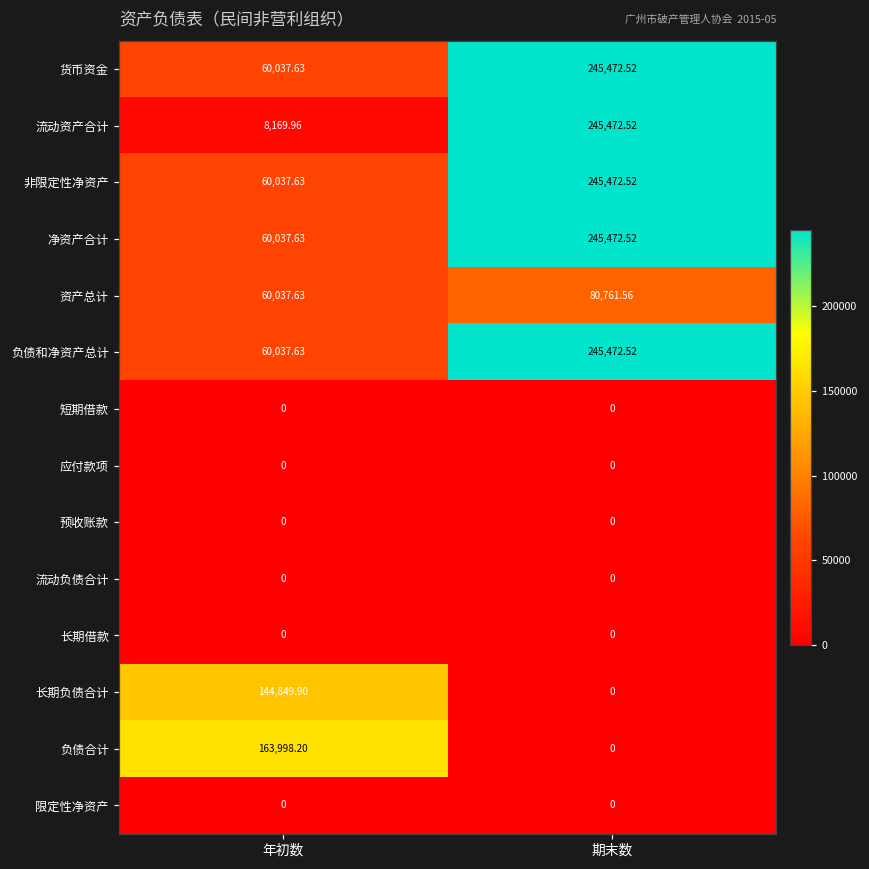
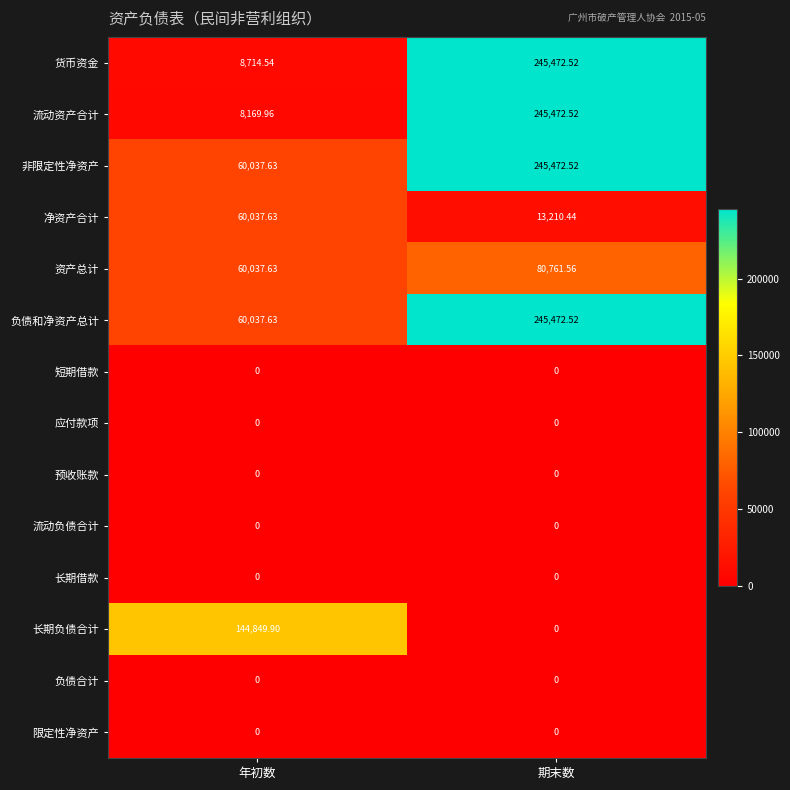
  {
    "货币资金": {
-     "年初数": "60,037.63",
+     "年初数": "8,714.54",
      "期末数": "245,472.52"
    },
    "流动资产合计": {
      "年初数": "8,169.96",
      "期末数": "245,472.52"
    },
    "非限定性净资产": {
      "年初数": "60,037.63",
      "期末数": "245,472.52"
    },
    "净资产合计": {
      "年初数": "60,037.63",
-     "期末数": "245,472.52"
+     "期末数": "13,210.44"
    },
    "资产总计": {
      "年初数": "60,037.63",
      "期末数": "80,761.56"
    },
    "负债和净资产总计": {
      "年初数": "60,037.63",
      "期末数": "245,472.52"
    },
    "短期借款": {
      "年初数": "0",
      "期末数": "0"
    },
    "应付款项": {
      "年初数": "0",
      "期末数": "0"
    },
    "预收账款": {
      "年初数": "0",
      "期末数": "0"
    },
    "流动负债合计": {
      "年初数": "0",
      "期末数": "0"
    },
    "长期借款": {
      "年初数": "0",
      "期末数": "0"
    },
    "长期负债合计": {
      "年初数": "144,849.90",
      "期末数": "0"
    },
    "负债合计": {
-     "年初数": "163,998.20",
+     "年初数": "0",
      "期末数": "0"
    },
    "限定性净资产": {
      "年初数": "0",
      "期末数": "0"
    }
  }
